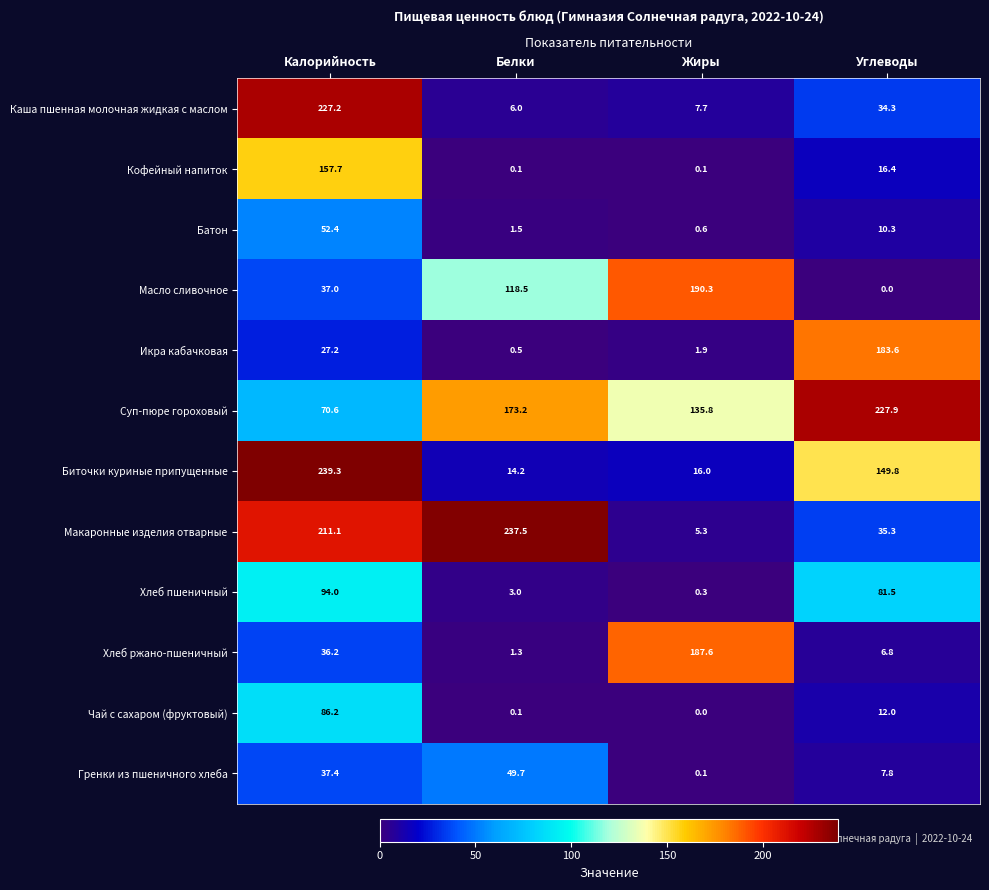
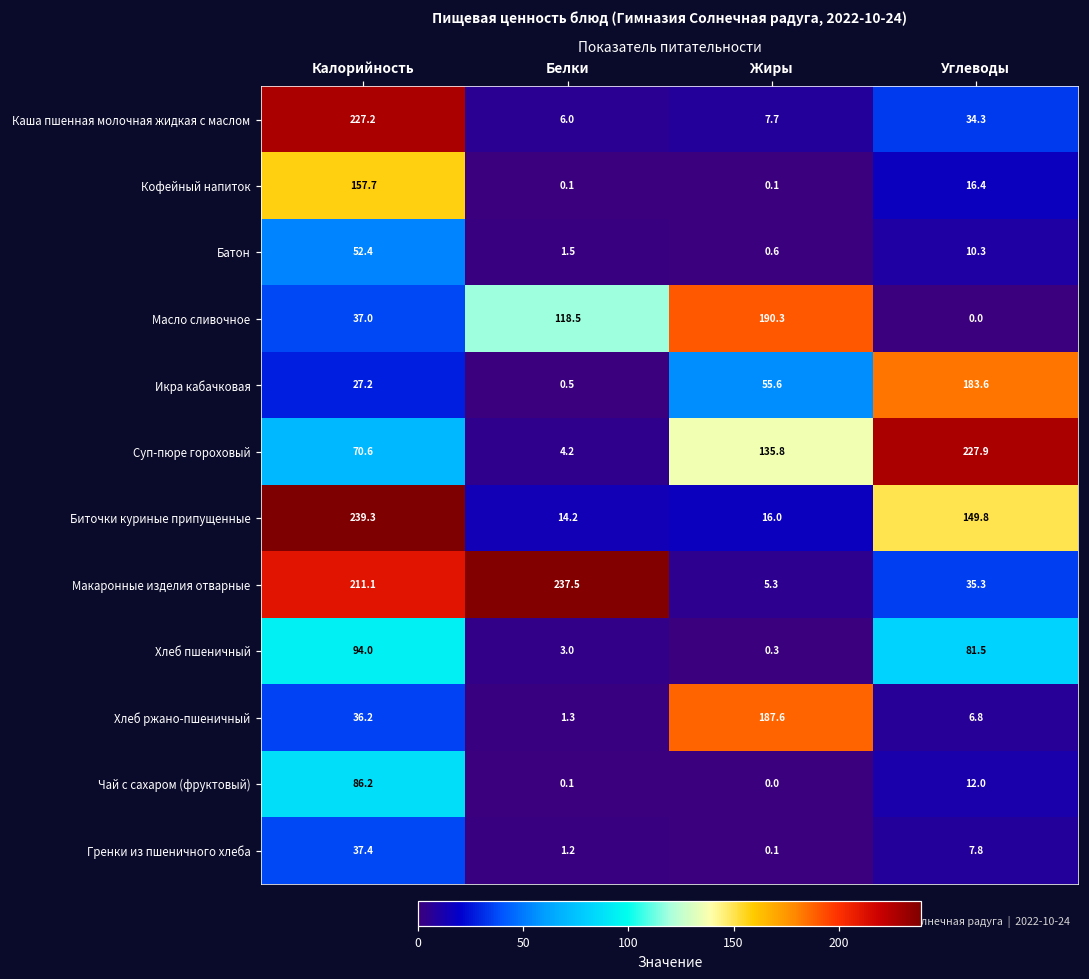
  {
    "Каша пшенная молочная жидкая с маслом": {
      "Калорийность": 227.2,
      "Белки": 6.0,
      "Жиры": 7.7,
      "Углеводы": 34.3
    },
    "Кофейный напиток": {
      "Калорийность": 157.7,
      "Белки": 0.1,
      "Жиры": 0.1,
      "Углеводы": 16.4
    },
    "Батон": {
      "Калорийность": 52.4,
      "Белки": 1.5,
      "Жиры": 0.6,
      "Углеводы": 10.3
    },
    "Масло сливочное": {
      "Калорийность": 37.0,
      "Белки": 118.5,
      "Жиры": 190.3,
      "Углеводы": 0.0
    },
    "Икра кабачковая": {
      "Калорийность": 27.2,
      "Белки": 0.5,
-     "Жиры": 1.9,
+     "Жиры": 55.6,
      "Углеводы": 183.6
    },
    "Суп-пюре гороховый": {
      "Калорийность": 70.6,
-     "Белки": 173.2,
+     "Белки": 4.2,
      "Жиры": 135.8,
      "Углеводы": 227.9
    },
    "Биточки куриные припущенные": {
      "Калорийность": 239.3,
      "Белки": 14.2,
      "Жиры": 16.0,
      "Углеводы": 149.8
    },
    "Макаронные изделия отварные": {
      "Калорийность": 211.1,
      "Белки": 237.5,
      "Жиры": 5.3,
      "Углеводы": 35.3
    },
    "Хлеб пшеничный": {
      "Калорийность": 94.0,
      "Белки": 3.0,
      "Жиры": 0.3,
      "Углеводы": 81.5
    },
    "Хлеб ржано-пшеничный": {
      "Калорийность": 36.2,
      "Белки": 1.3,
      "Жиры": 187.6,
      "Углеводы": 6.8
    },
    "Чай с сахаром (фруктовый)": {
      "Калорийность": 86.2,
      "Белки": 0.1,
      "Жиры": 0.0,
      "Углеводы": 12.0
    },
    "Гренки из пшеничного хлеба": {
      "Калорийность": 37.4,
-     "Белки": 49.7,
+     "Белки": 1.2,
      "Жиры": 0.1,
      "Углеводы": 7.8
    }
  }
